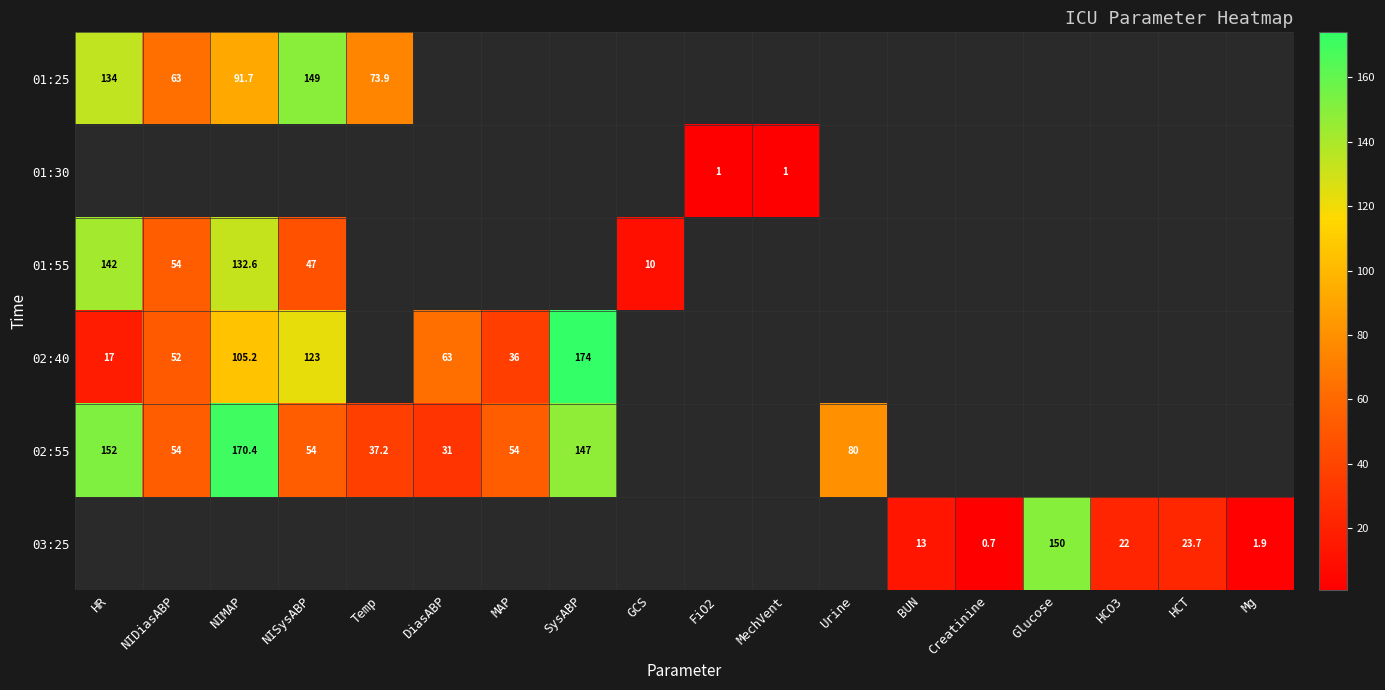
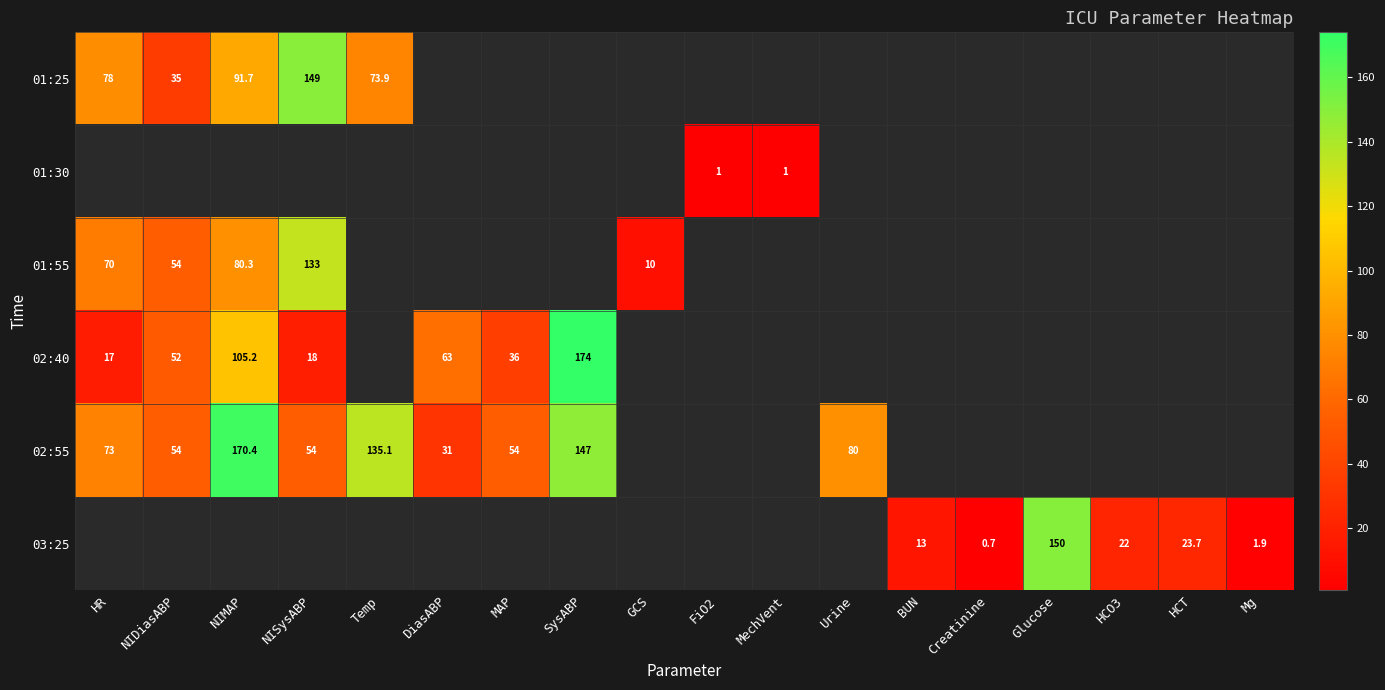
  {
    "01:25": {
-     "HR": 134,
-     "NIDiasABP": 63,
+     "HR": 78,
+     "NIDiasABP": 35,
      "NIMAP": 91.7,
      "NISysABP": 149,
      "Temp": 73.9
    },
    "01:30": {
      "FiO2": 1,
      "MechVent": 1
    },
    "01:55": {
-     "HR": 142,
+     "HR": 70,
      "NIDiasABP": 54,
-     "NIMAP": 132.6,
-     "NISysABP": 47,
+     "NIMAP": 80.3,
+     "NISysABP": 133,
      "GCS": 10
    },
    "02:40": {
      "HR": 17,
      "NIDiasABP": 52,
      "NIMAP": 105.2,
-     "NISysABP": 123,
+     "NISysABP": 18,
      "DiasABP": 63,
      "MAP": 36,
      "SysABP": 174
    },
    "02:55": {
-     "HR": 152,
+     "HR": 73,
      "NIDiasABP": 54,
      "NIMAP": 170.4,
      "NISysABP": 54,
-     "Temp": 37.2,
+     "Temp": 135.1,
      "DiasABP": 31,
      "MAP": 54,
      "SysABP": 147,
      "Urine": 80
    },
    "03:25": {
      "BUN": 13,
      "Creatinine": 0.7,
      "Glucose": 150,
      "HCO3": 22,
      "HCT": 23.7,
      "Mg": 1.9
    }
  }
